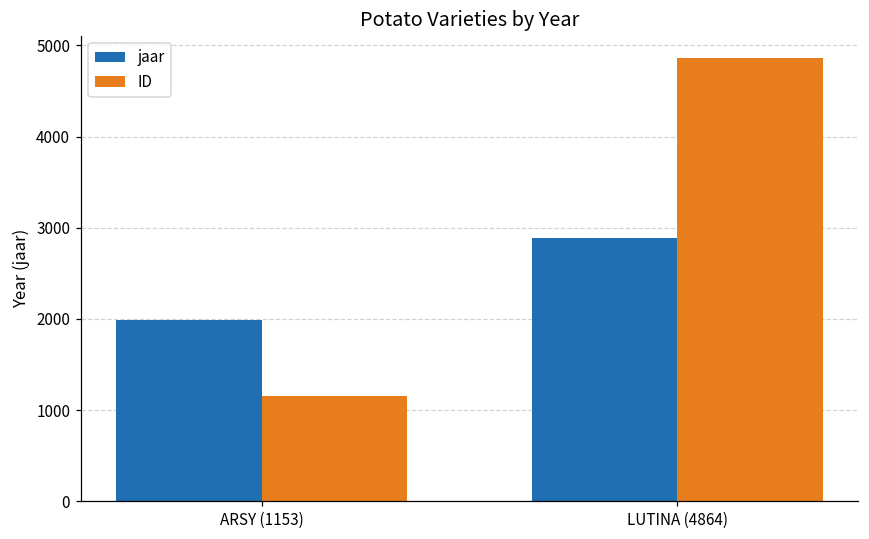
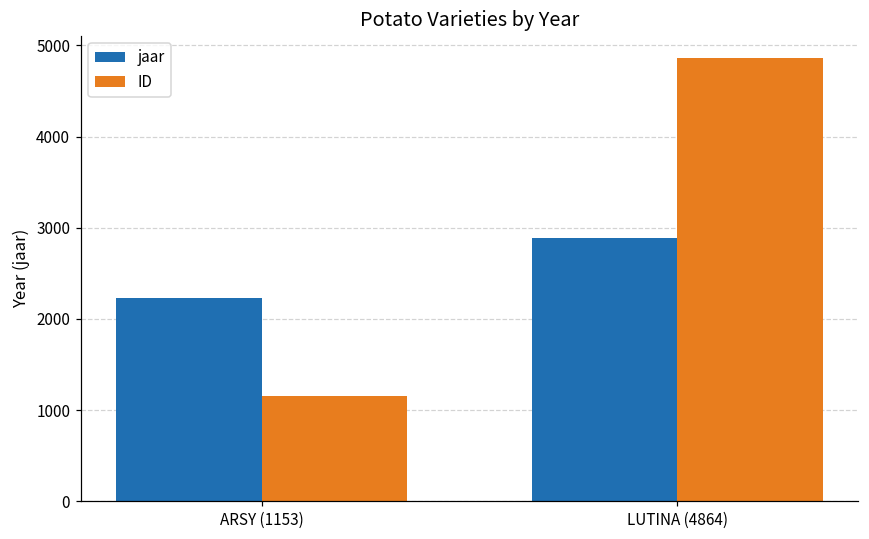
  {
    "jaar": {
-     "ARSY (1153)": 2000,
+     "ARSY (1153)": 2200,
      "LUTINA (4864)": 2900
    },
    "ID": {
      "ARSY (1153)": 1200,
      "LUTINA (4864)": 4900
    }
  }
